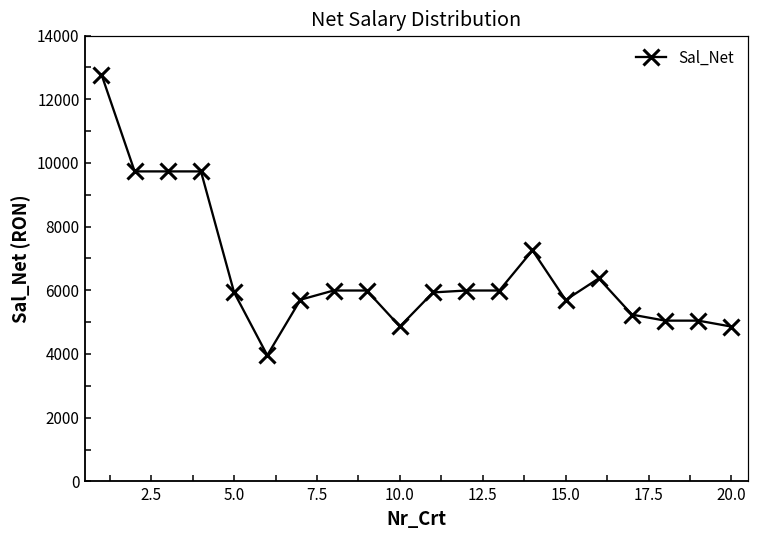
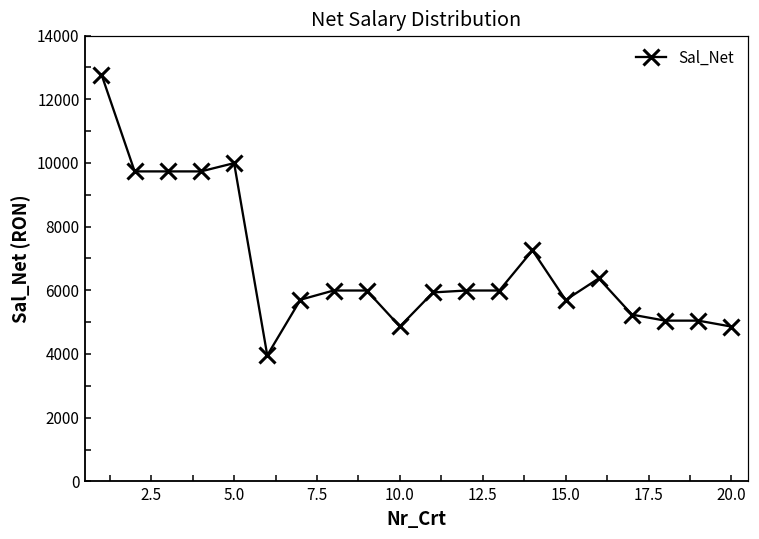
  {
-   "5.0": 5900,
+   "5.0": 10000,
    "10.0": 4900,
    "15.0": 5700,
    "20.0": 4900
  }
